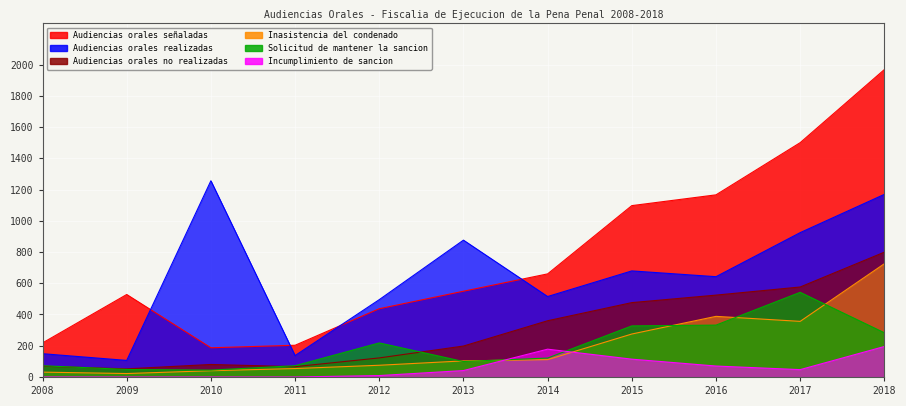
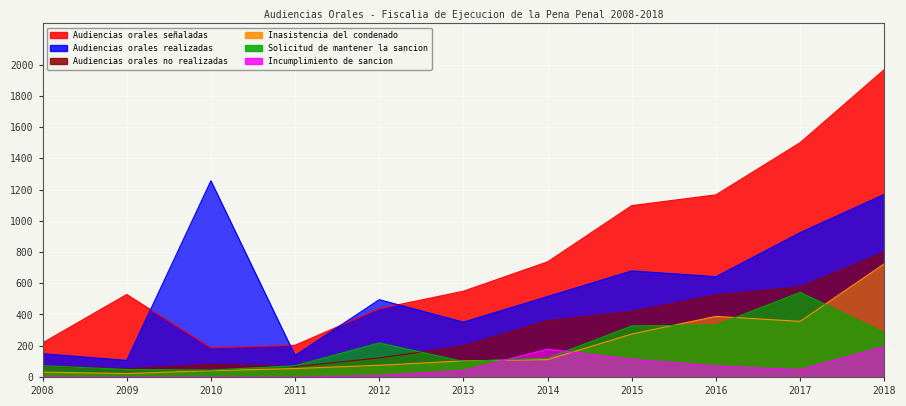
  {
    "Audiencias orales señaladas": {
      "2008": 220,
      "2009": 530,
      "2010": 190,
      "2011": 200,
      "2012": 440,
      "2013": 550,
-     "2014": 660,
+     "2014": 740,
      "2015": 1100,
      "2016": 1170,
      "2017": 1500,
      "2018": 1970
    },
    "Audiencias orales realizadas": {
      "2008": 150,
      "2009": 110,
      "2010": 1260,
      "2011": 140,
      "2012": 500,
-     "2013": 880,
+     "2013": 350,
      "2014": 520,
      "2015": 680,
      "2016": 640,
      "2017": 920,
      "2018": 1170
    },
    "Audiencias orales no realizadas": {
      "2010": 80,
      "2012": 120,
      "2013": 200,
      "2014": 360,
-     "2015": 480,
+     "2015": 420,
      "2016": 520,
      "2017": 580,
      "2018": 800
    },
    "Inasistencia del condenado": {
      "2008": 30,
      "2009": 20,
      "2012": 80,
      "2015": 280,
      "2016": 390,
      "2017": 360,
      "2018": 730
    },
    "Solicitud de mantener la sancion": {
      "2012": 220,
      "2015": 330,
      "2016": 330,
      "2017": 540,
      "2018": 280
    },
    "Incumplimiento de sancion": {
      "2008": 0,
      "2009": 0,
      "2010": 0,
      "2011": 0,
      "2012": 10,
      "2013": 40,
      "2014": 180,
      "2015": 110,
      "2016": 70,
      "2017": 50,
      "2018": 200
    }
  }
